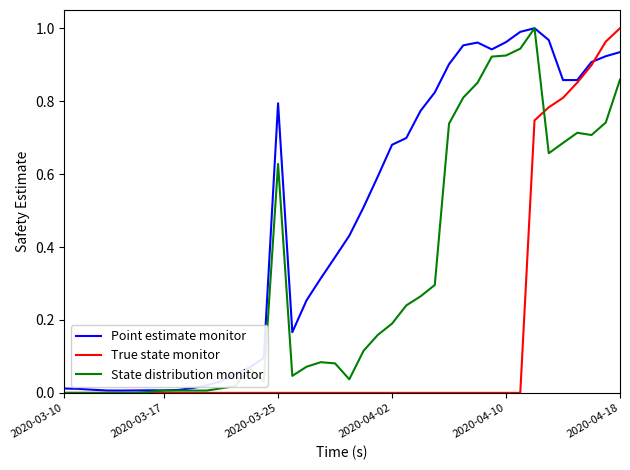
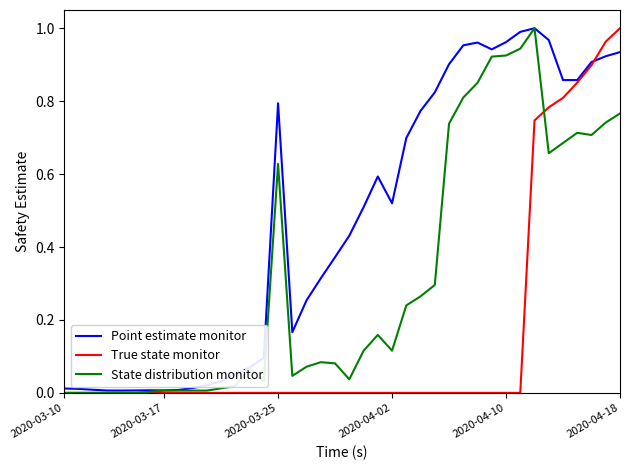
  {
    "Point estimate monitor": {
      "2020-03-10": 0.01,
      "2020-03-25": 0.79,
-     "2020-04-02": 0.68,
+     "2020-04-02": 0.52,
      "2020-04-10": 0.96,
      "2020-04-18": 0.93
    },
    "True state monitor": {
      "2020-03-25": 0.00,
      "2020-04-02": 0.00,
      "2020-04-10": 0.00,
      "2020-04-18": 1.00
    },
    "State distribution monitor": {
      "2020-03-25": 0.63,
-     "2020-04-02": 0.19,
+     "2020-04-02": 0.12,
      "2020-04-10": 0.93,
-     "2020-04-18": 0.86
+     "2020-04-18": 0.77
    }
  }
